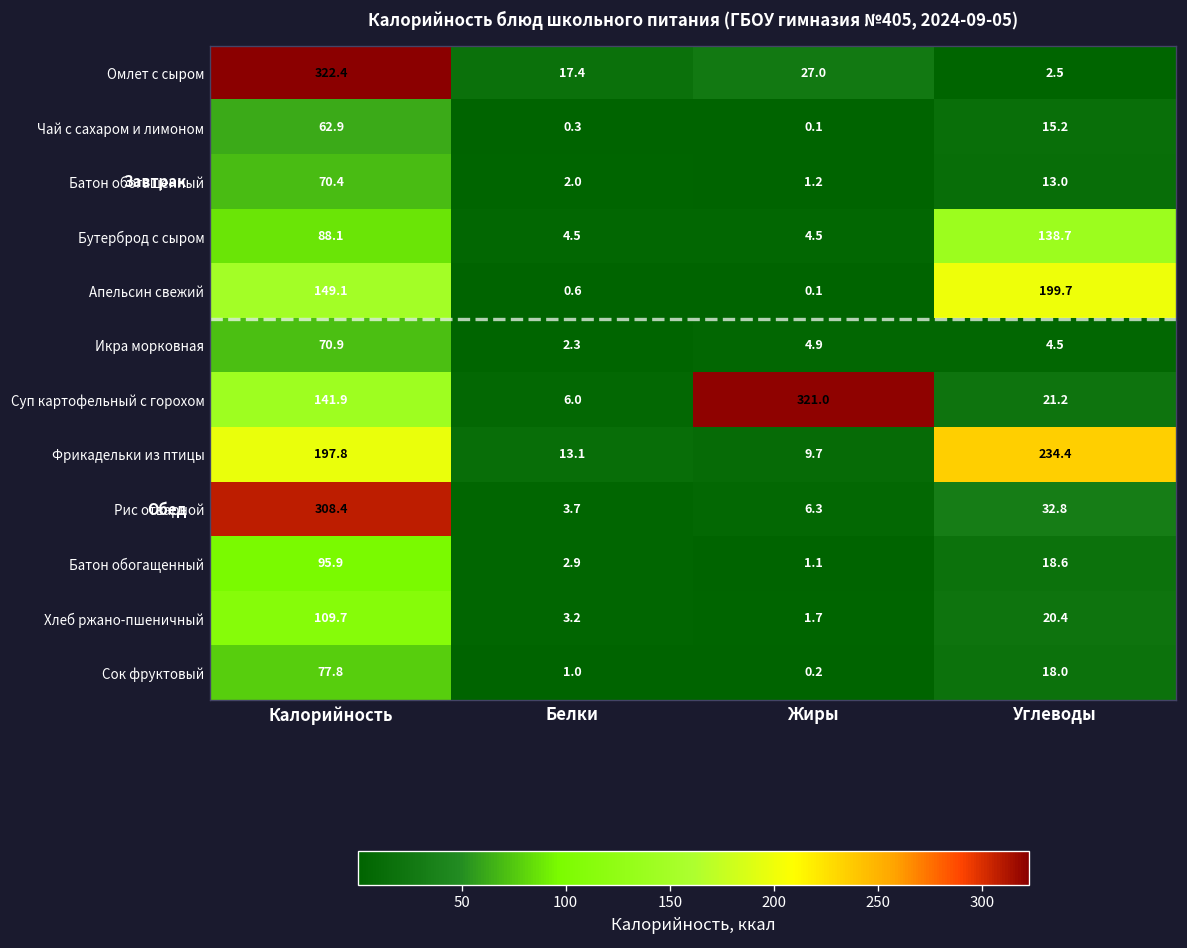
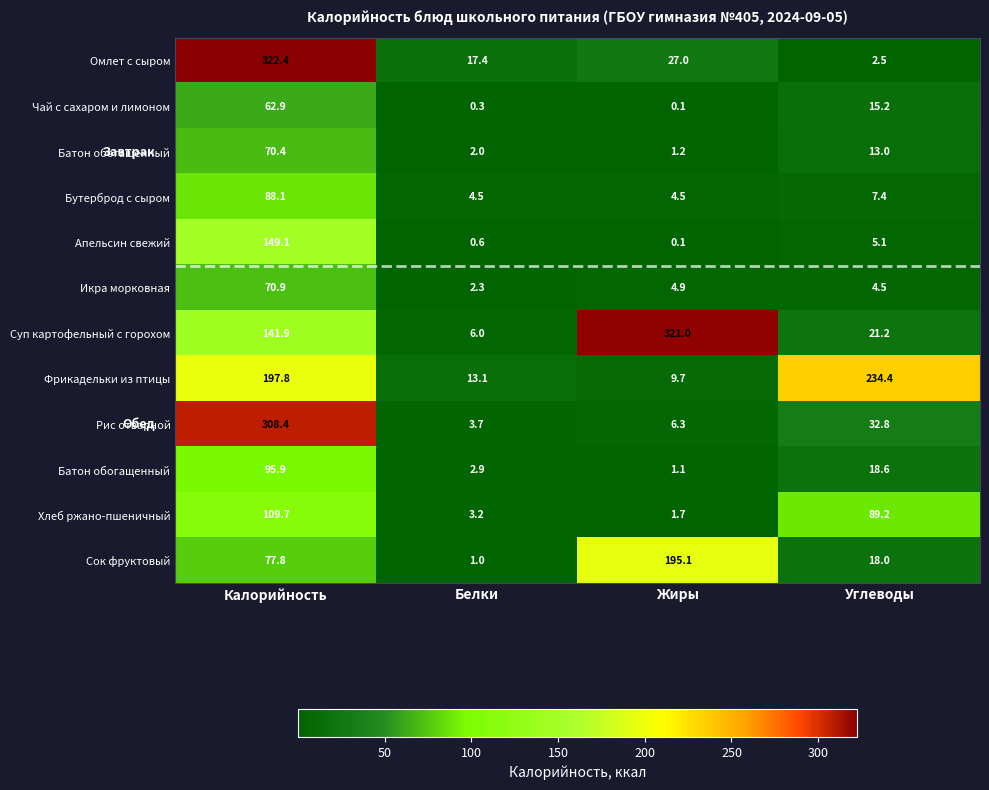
  {
    "Омлет с сыром": {
      "Калорийность": 322.4,
      "Белки": 17.4,
      "Жиры": 27.0,
      "Углеводы": 2.5
    },
    "Чай с сахаром и лимоном": {
      "Калорийность": 62.9,
      "Белки": 0.3,
      "Жиры": 0.1,
      "Углеводы": 15.2
    },
    "Бутерброд с сыром": {
      "Калорийность": 88.1,
      "Белки": 4.5,
      "Жиры": 4.5,
-     "Углеводы": 138.7
+     "Углеводы": 7.4
    },
    "Апельсин свежий": {
      "Калорийность": 149.1,
      "Белки": 0.6,
      "Жиры": 0.1,
-     "Углеводы": 199.7
+     "Углеводы": 5.1
    },
    "Икра морковная": {
      "Калорийность": 70.9,
      "Белки": 2.3,
      "Жиры": 4.9,
      "Углеводы": 4.5
    },
    "Суп картофельный с горохом": {
      "Калорийность": 141.9,
      "Белки": 6.0,
      "Жиры": 321.0,
      "Углеводы": 21.2
    },
    "Фрикадельки из птицы": {
      "Калорийность": 197.8,
      "Белки": 13.1,
      "Жиры": 9.7,
      "Углеводы": 234.4
    },
    "Рис отварной": {
      "Калорийность": 308.4,
      "Белки": 3.7,
      "Жиры": 6.3,
      "Углеводы": 32.8
    },
    "Хлеб ржано-пшеничный": {
      "Калорийность": 109.7,
      "Белки": 3.2,
      "Жиры": 1.7,
-     "Углеводы": 20.4
+     "Углеводы": 89.2
    },
    "Сок фруктовый": {
      "Калорийность": 77.8,
      "Белки": 1.0,
-     "Жиры": 0.2,
+     "Жиры": 195.1,
      "Углеводы": 18.0
    }
  }
